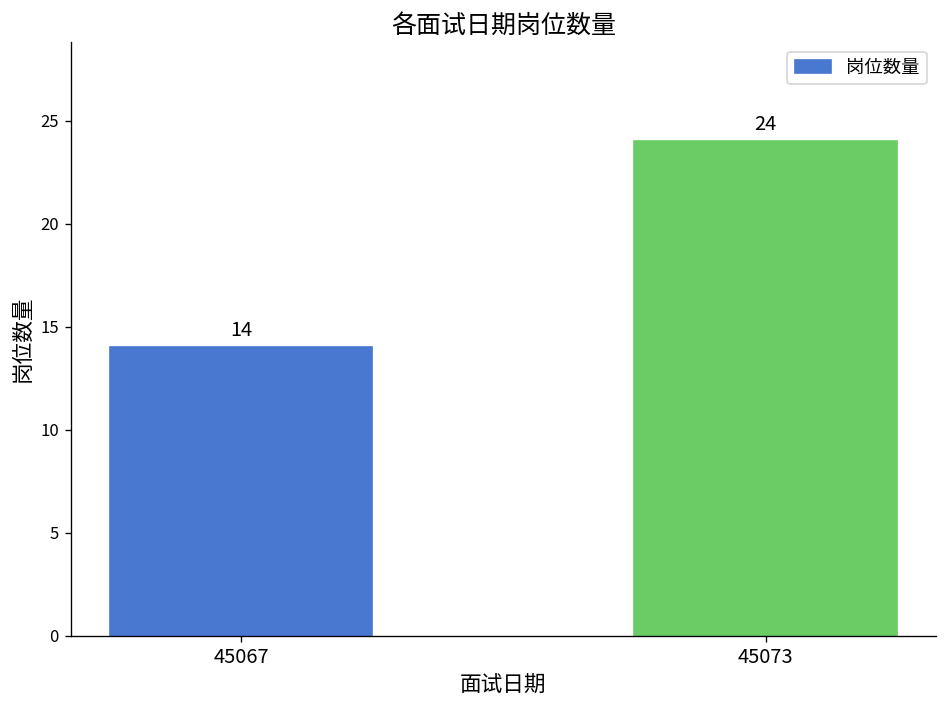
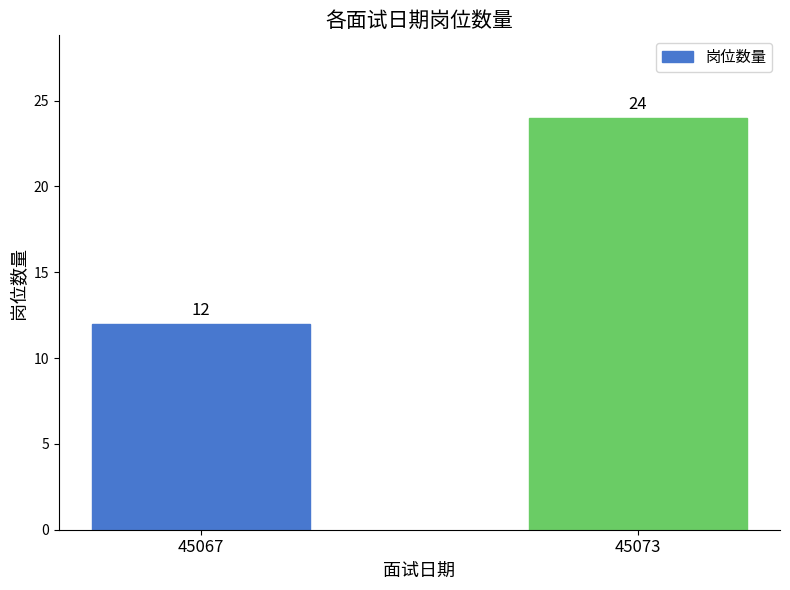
  {
-   "45067": 14,
+   "45067": 12,
    "45073": 24
  }
